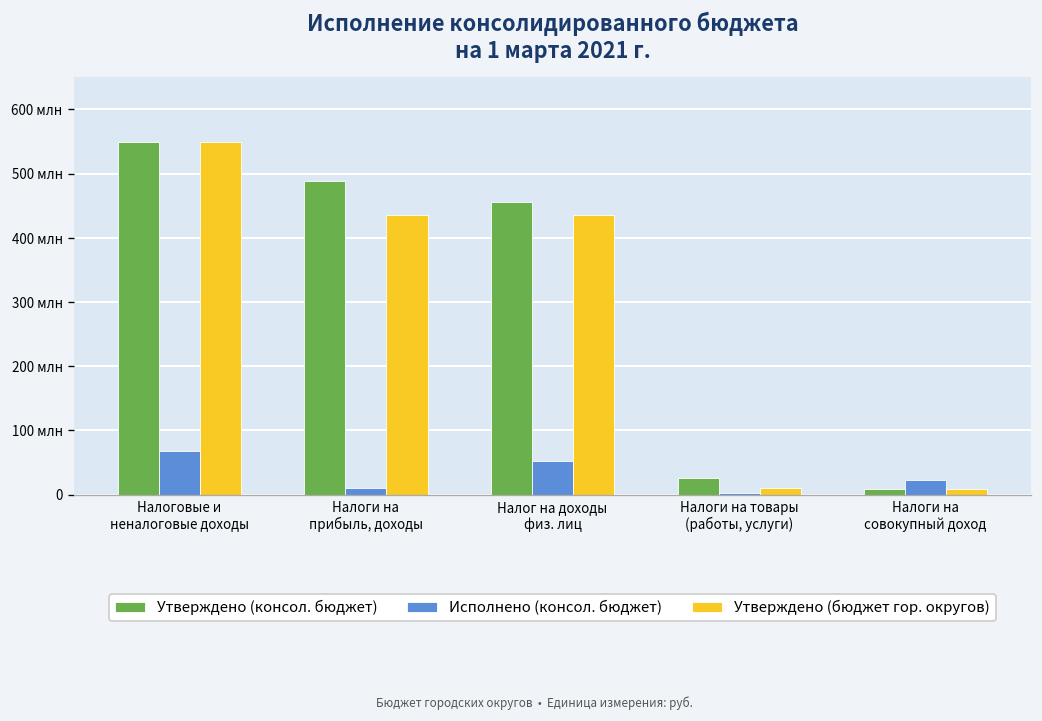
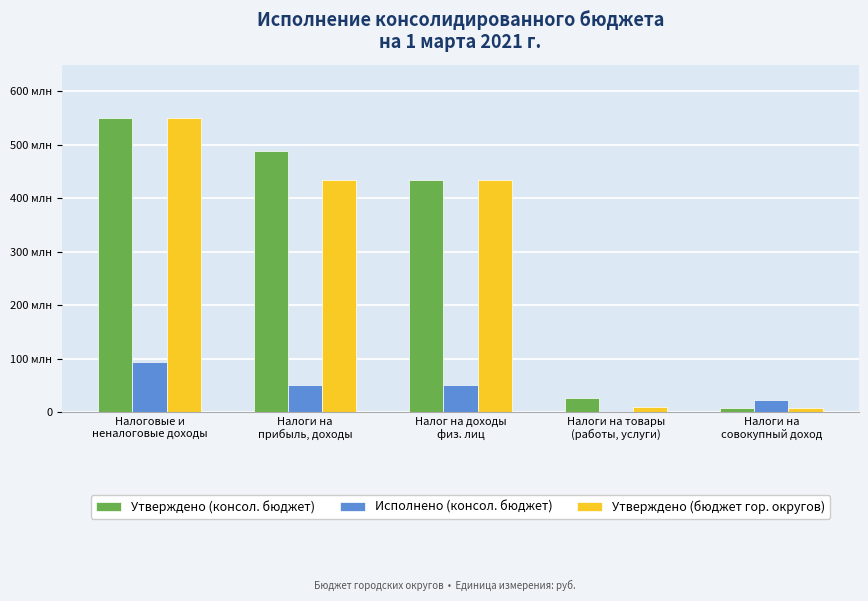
  {
    "Утверждено (консол. бюджет)": {
      "Налоговые и неналоговые доходы": "550 млн",
      "Налоги на прибыль, доходы": "490 млн",
-     "Налог на доходы физ. лиц": "460 млн",
+     "Налог на доходы физ. лиц": "440 млн",
      "Налоги на товары (работы, услуги)": "30 млн",
      "Налоги на совокупный доход": "10 млн"
    },
    "Исполнено (консол. бюджет)": {
-     "Налоговые и неналоговые доходы": "70 млн",
-     "Налоги на прибыль, доходы": "10 млн",
+     "Налоговые и неналоговые доходы": "90 млн",
+     "Налоги на прибыль, доходы": "50 млн",
      "Налог на доходы физ. лиц": "50 млн",
      "Налоги на совокупный доход": "20 млн"
    },
    "Утверждено (бюджет гор. округов)": {
      "Налоговые и неналоговые доходы": "550 млн",
      "Налоги на прибыль, доходы": "440 млн",
      "Налог на доходы физ. лиц": "440 млн",
      "Налоги на товары (работы, услуги)": "10 млн",
      "Налоги на совокупный доход": "10 млн"
    }
  }
